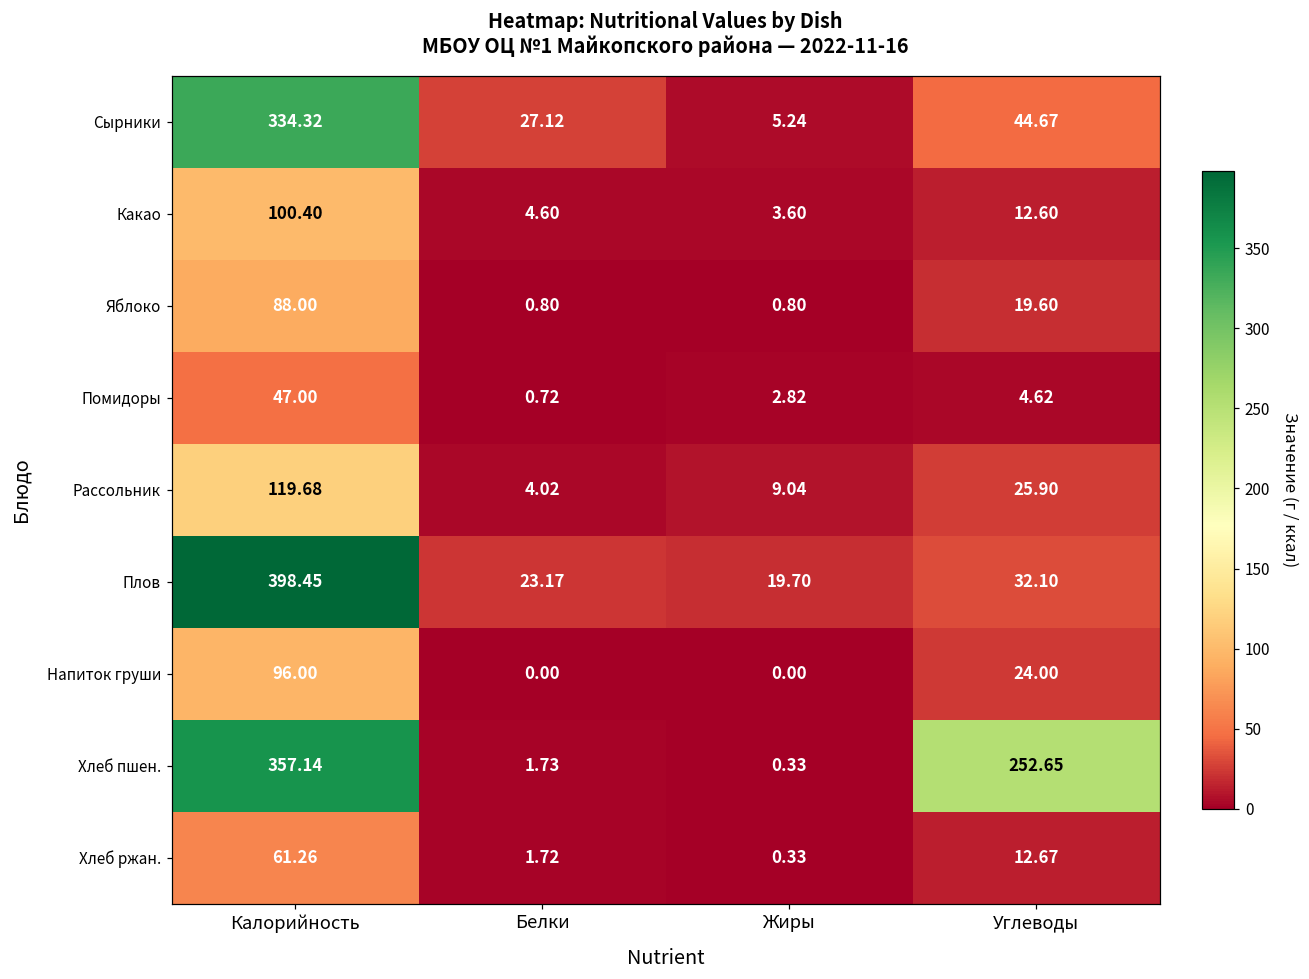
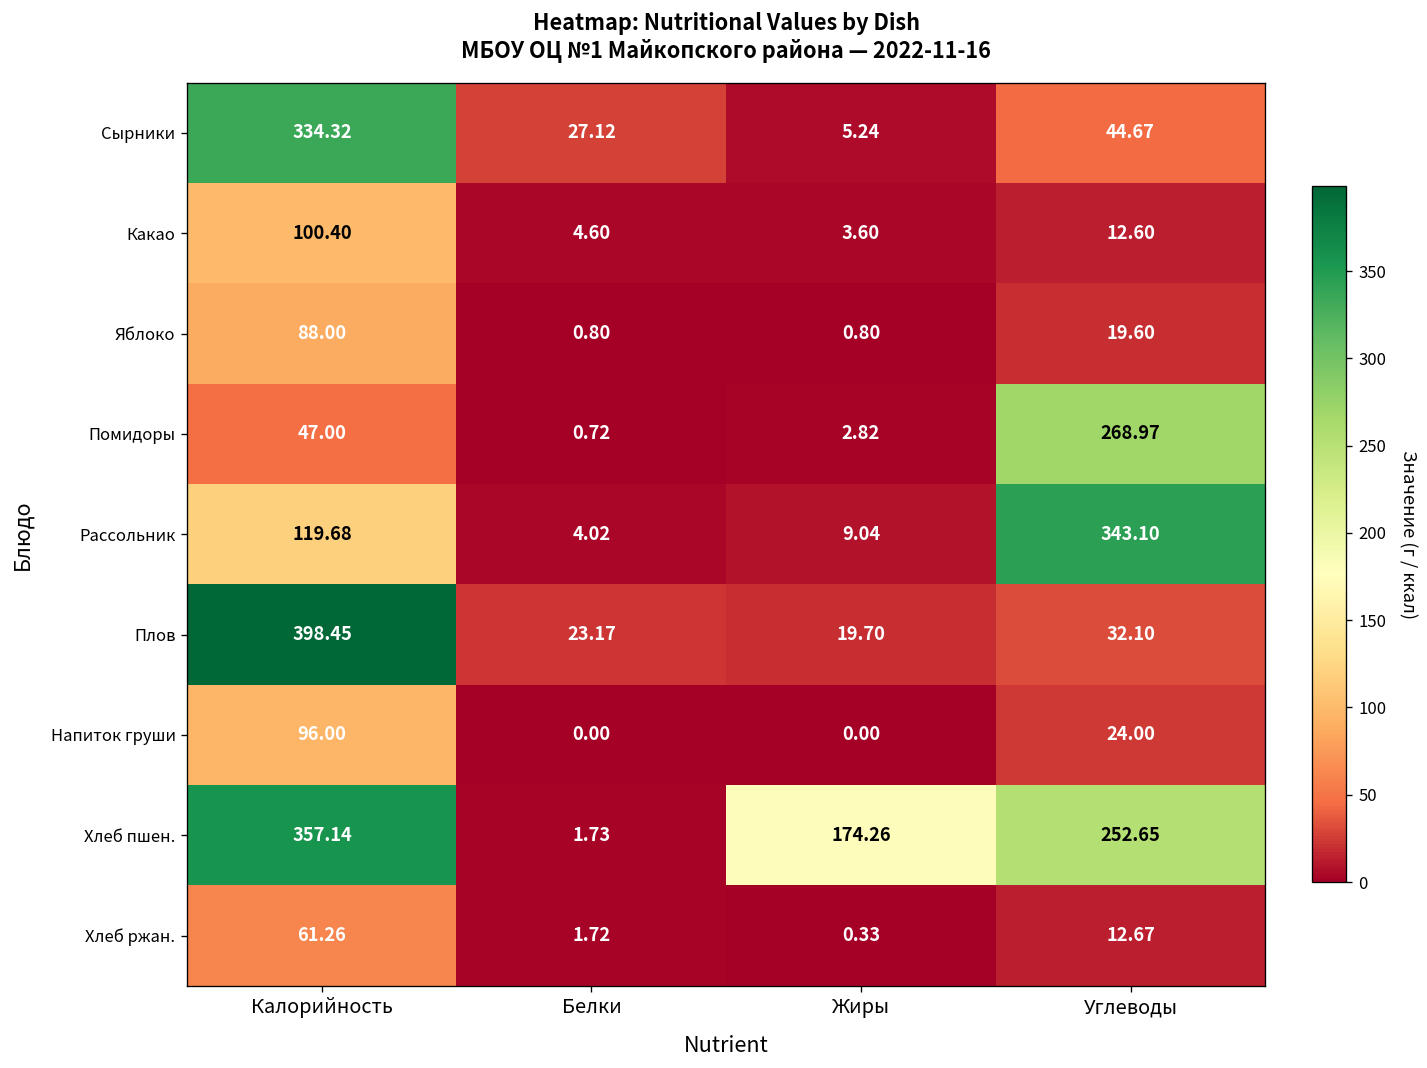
  {
    "Сырники": {
      "Калорийность": 334.32,
      "Белки": 27.12,
      "Жиры": 5.24,
      "Углеводы": 44.67
    },
    "Какао": {
      "Калорийность": 100.40,
      "Белки": 4.60,
      "Жиры": 3.60,
      "Углеводы": 12.60
    },
    "Яблоко": {
      "Калорийность": 88.00,
      "Белки": 0.80,
      "Жиры": 0.80,
      "Углеводы": 19.60
    },
    "Помидоры": {
      "Калорийность": 47.00,
      "Белки": 0.72,
      "Жиры": 2.82,
-     "Углеводы": 4.62
+     "Углеводы": 268.97
    },
    "Рассольник": {
      "Калорийность": 119.68,
      "Белки": 4.02,
      "Жиры": 9.04,
-     "Углеводы": 25.90
+     "Углеводы": 343.10
    },
    "Плов": {
      "Калорийность": 398.45,
      "Белки": 23.17,
      "Жиры": 19.70,
      "Углеводы": 32.10
    },
    "Напиток груши": {
      "Калорийность": 96.00,
      "Белки": 0.00,
      "Жиры": 0.00,
      "Углеводы": 24.00
    },
    "Хлеб пшен.": {
      "Калорийность": 357.14,
      "Белки": 1.73,
-     "Жиры": 0.33,
+     "Жиры": 174.26,
      "Углеводы": 252.65
    },
    "Хлеб ржан.": {
      "Калорийность": 61.26,
      "Белки": 1.72,
      "Жиры": 0.33,
      "Углеводы": 12.67
    }
  }
